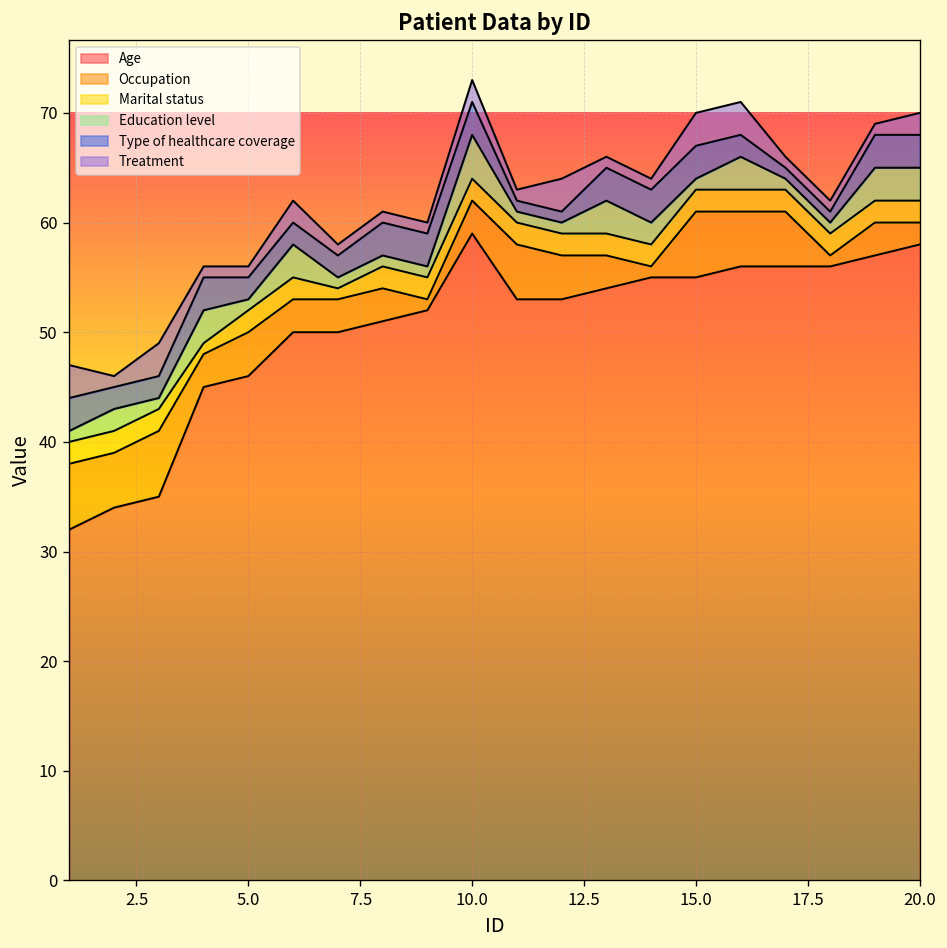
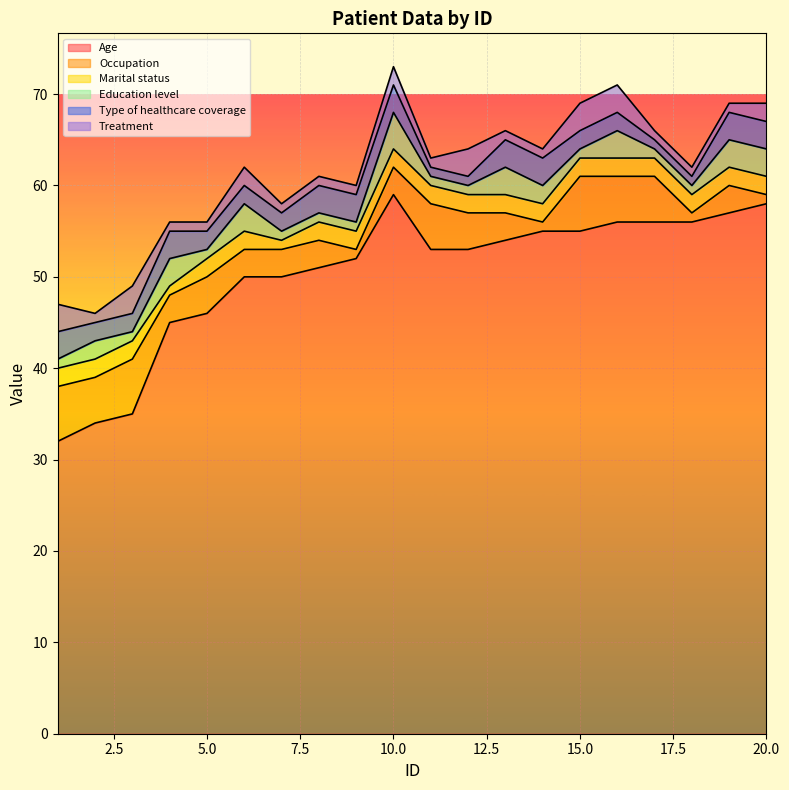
  {
    "Age": {
      "5.0": 46,
      "10.0": 59,
      "15.0": 55,
      "20.0": 58
    },
    "Occupation": {
      "5.0": 4,
      "10.0": 3,
      "15.0": 6,
-     "20.0": 2
+     "20.0": 1
    },
    "Marital status": {
      "5.0": 2,
      "10.0": 2,
      "15.0": 2,
      "20.0": 2
    },
    "Education level": {
      "5.0": 1,
      "10.0": 4,
      "15.0": 1,
      "20.0": 3
    },
    "Type of healthcare coverage": {
      "5.0": 2,
      "10.0": 3,
-     "15.0": 3,
+     "15.0": 2,
      "20.0": 3
    },
    "Treatment": {
      "5.0": 1,
      "10.0": 2,
      "15.0": 3,
      "20.0": 2
    }
  }
